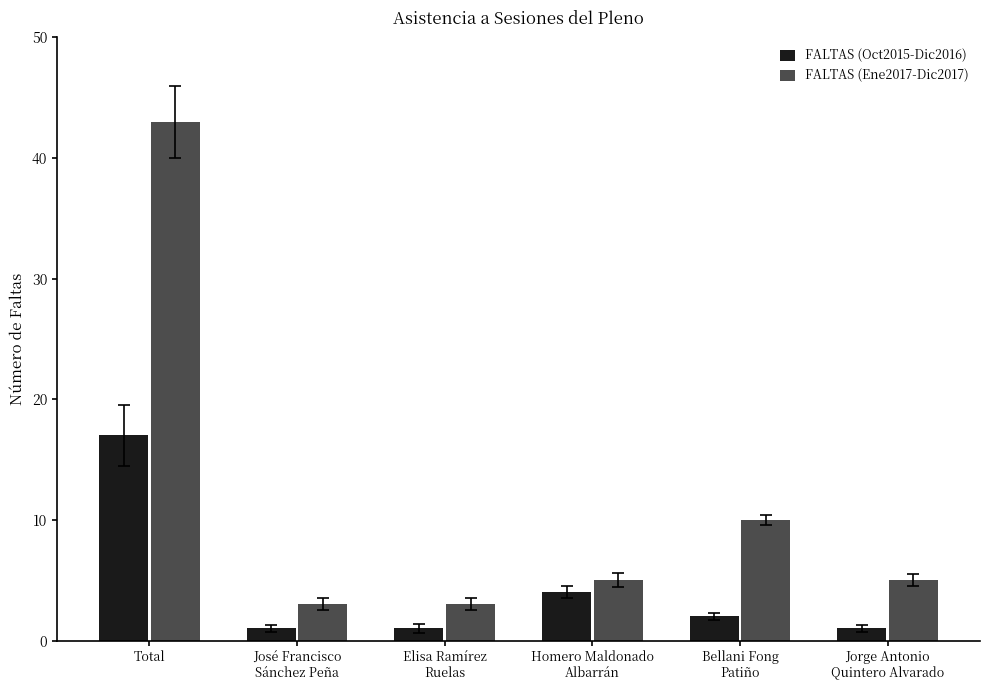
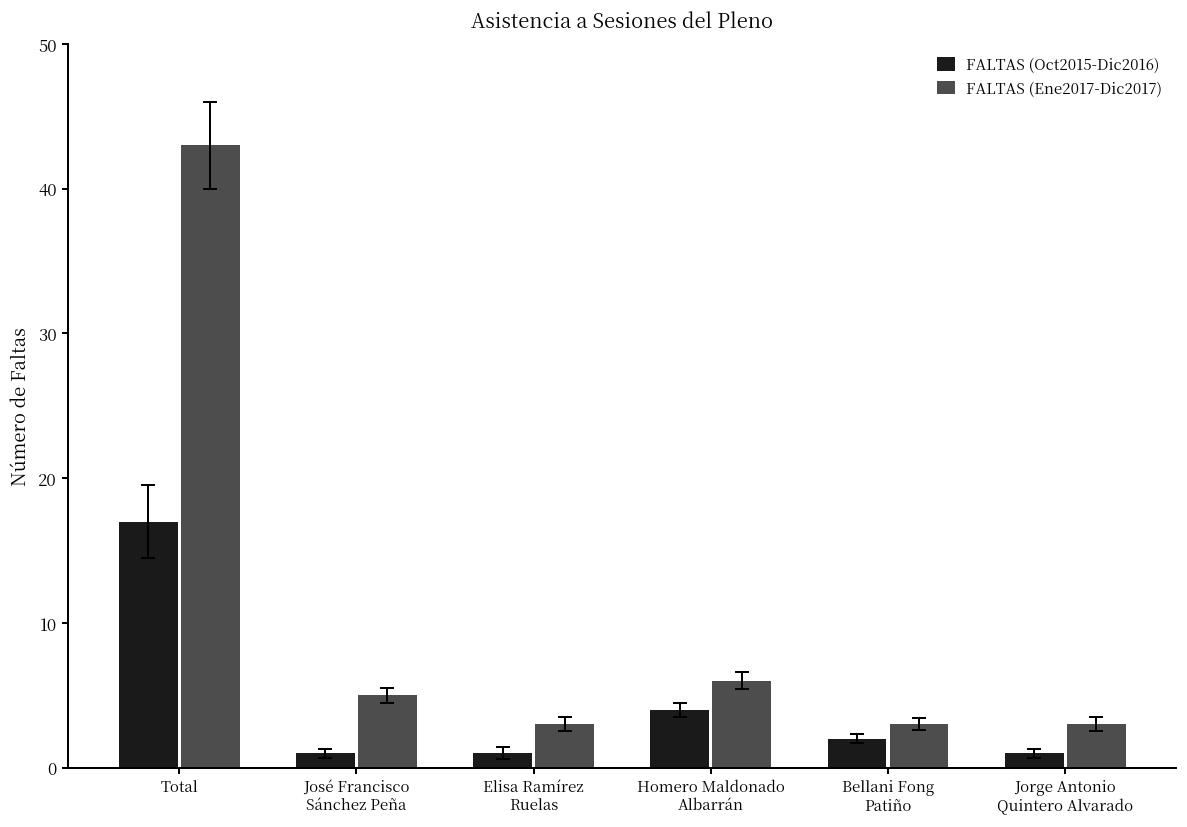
  {
    "FALTAS (Oct2015-Dic2016)": {
      "Total": 17,
      "José Francisco Sánchez Peña": 1,
      "Elisa Ramírez Ruelas": 1,
      "Homero Maldonado Albarrán": 4,
      "Bellani Fong Patiño": 2,
      "Jorge Antonio Quintero Alvarado": 1
    },
    "FALTAS (Ene2017-Dic2017)": {
      "Total": 43,
-     "José Francisco Sánchez Peña": 3,
+     "José Francisco Sánchez Peña": 5,
      "Elisa Ramírez Ruelas": 3,
-     "Homero Maldonado Albarrán": 5,
-     "Bellani Fong Patiño": 10,
-     "Jorge Antonio Quintero Alvarado": 5
+     "Homero Maldonado Albarrán": 6,
+     "Bellani Fong Patiño": 3,
+     "Jorge Antonio Quintero Alvarado": 3
    }
  }
